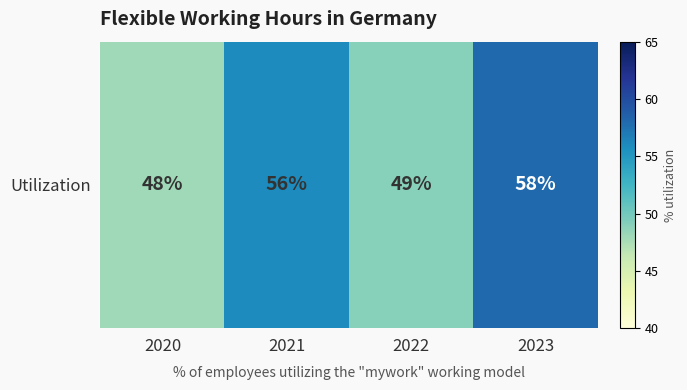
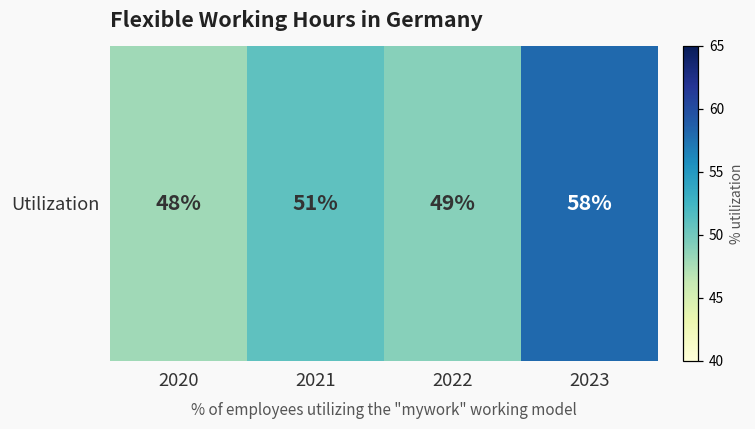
  {
    "Utilization": {
      "2020": "48%",
-     "2021": "56%",
+     "2021": "51%",
      "2022": "49%",
      "2023": "58%"
    }
  }
